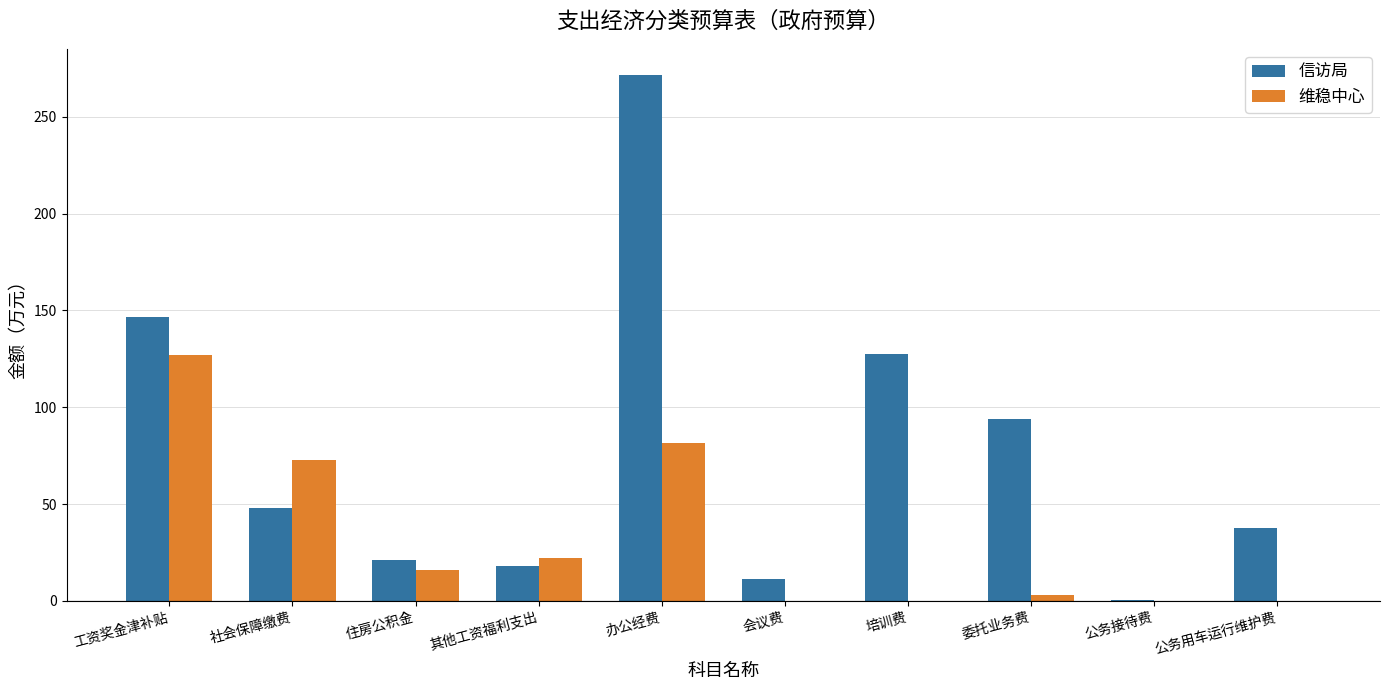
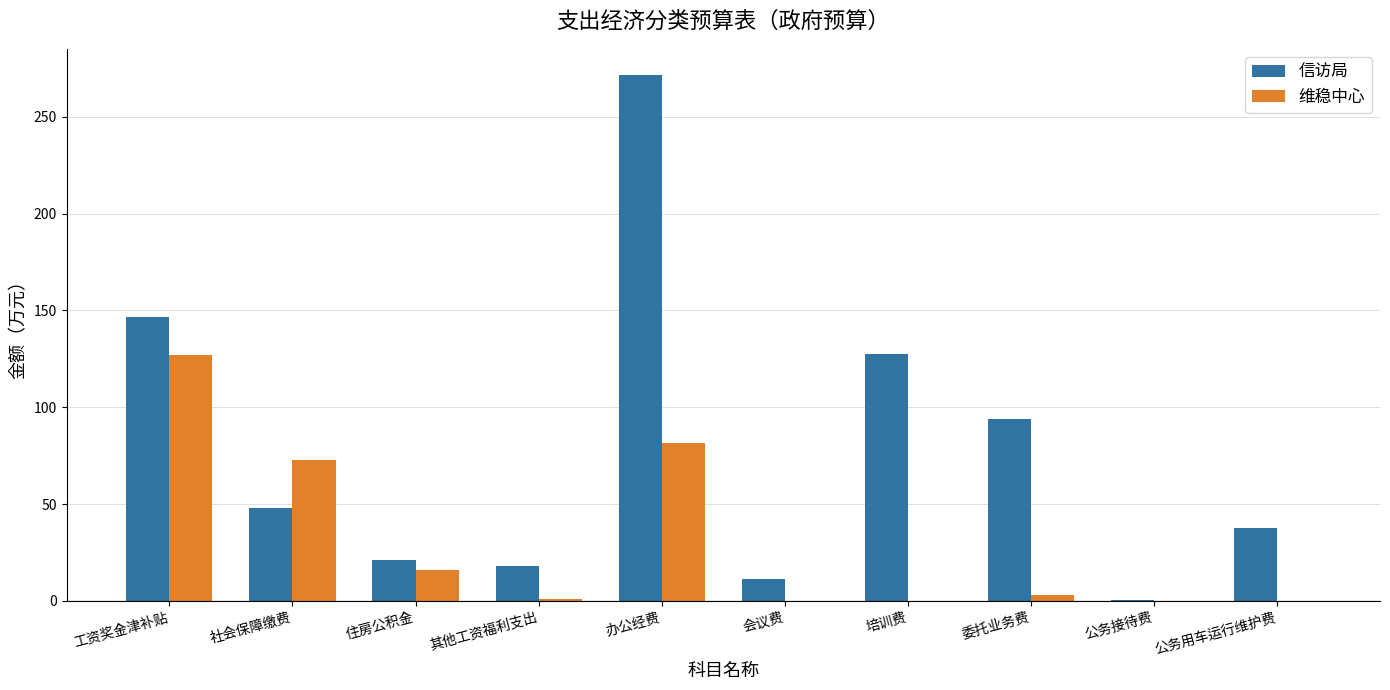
  {
    "信访局": {
      "工资奖金津补贴": 146,
      "社会保障缴费": 48,
      "住房公积金": 21,
      "其他工资福利支出": 18,
      "办公经费": 272,
      "会议费": 11,
      "培训费": 128,
      "委托业务费": 94,
      "公务用车运行维护费": 38
    },
    "维稳中心": {
      "工资奖金津补贴": 127,
      "社会保障缴费": 73,
      "住房公积金": 16,
-     "其他工资福利支出": 22,
+     "其他工资福利支出": 1,
      "办公经费": 82,
      "会议费": 0,
      "培训费": 0,
      "委托业务费": 3,
      "公务接待费": 0,
      "公务用车运行维护费": 0
    }
  }
